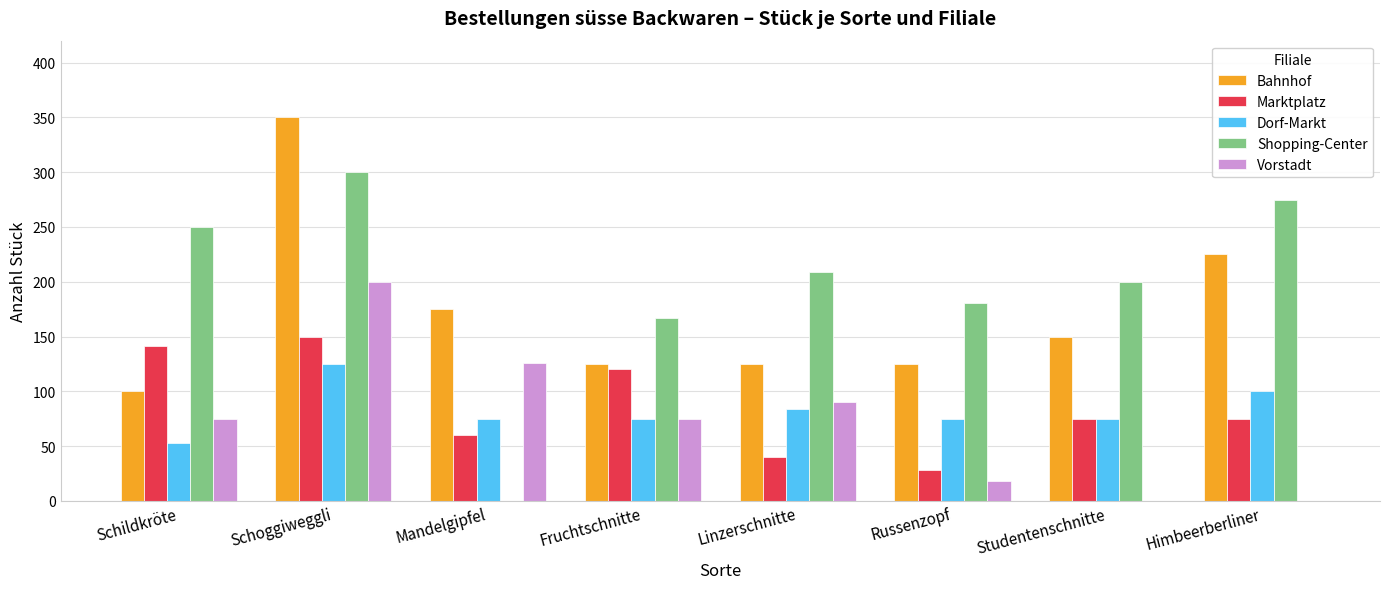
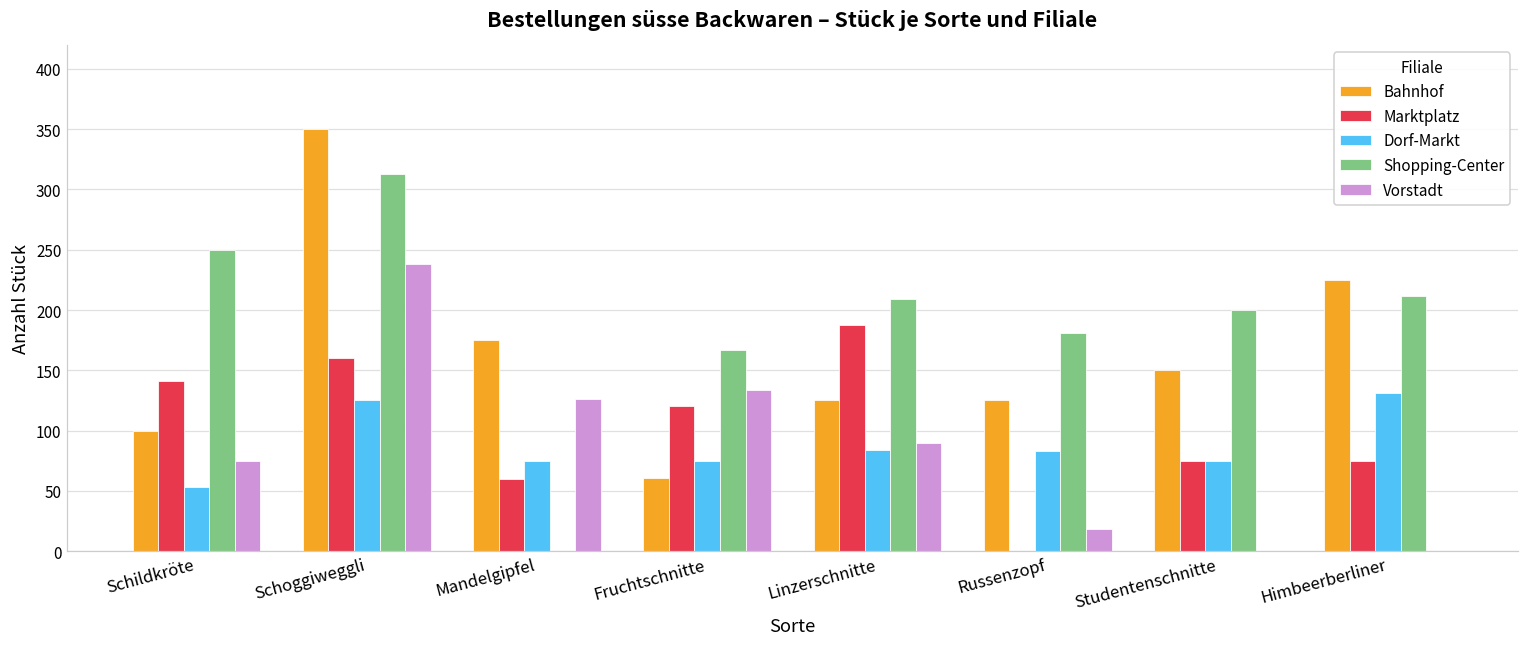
  {
    "Bahnhof": {
      "Schildkröte": 100,
      "Schoggiweggli": 350,
      "Mandelgipfel": 175,
-     "Fruchtschnitte": 125,
+     "Fruchtschnitte": 61,
      "Linzerschnitte": 125,
      "Russenzopf": 125,
      "Studentenschnitte": 150,
      "Himbeerberliner": 225
    },
    "Marktplatz": {
      "Schildkröte": 141,
-     "Schoggiweggli": 150,
+     "Schoggiweggli": 160,
      "Mandelgipfel": 60,
      "Fruchtschnitte": 120,
-     "Linzerschnitte": 40,
-     "Russenzopf": 28,
+     "Linzerschnitte": 188,
+     "Russenzopf": 0,
      "Studentenschnitte": 75,
      "Himbeerberliner": 75
    },
    "Dorf-Markt": {
      "Schildkröte": 53,
      "Schoggiweggli": 125,
      "Mandelgipfel": 75,
      "Fruchtschnitte": 75,
      "Linzerschnitte": 84,
-     "Russenzopf": 75,
+     "Russenzopf": 83,
      "Studentenschnitte": 75,
-     "Himbeerberliner": 100
+     "Himbeerberliner": 131
    },
    "Shopping-Center": {
      "Schildkröte": 250,
-     "Schoggiweggli": 300,
+     "Schoggiweggli": 313,
      "Mandelgipfel": 0,
      "Fruchtschnitte": 167,
      "Linzerschnitte": 209,
      "Russenzopf": 181,
      "Studentenschnitte": 200,
-     "Himbeerberliner": 275
+     "Himbeerberliner": 212
    },
    "Vorstadt": {
      "Schildkröte": 75,
-     "Schoggiweggli": 200,
+     "Schoggiweggli": 238,
      "Mandelgipfel": 126,
-     "Fruchtschnitte": 75,
+     "Fruchtschnitte": 134,
      "Linzerschnitte": 90,
      "Russenzopf": 18,
      "Studentenschnitte": 0,
      "Himbeerberliner": 0
    }
  }
